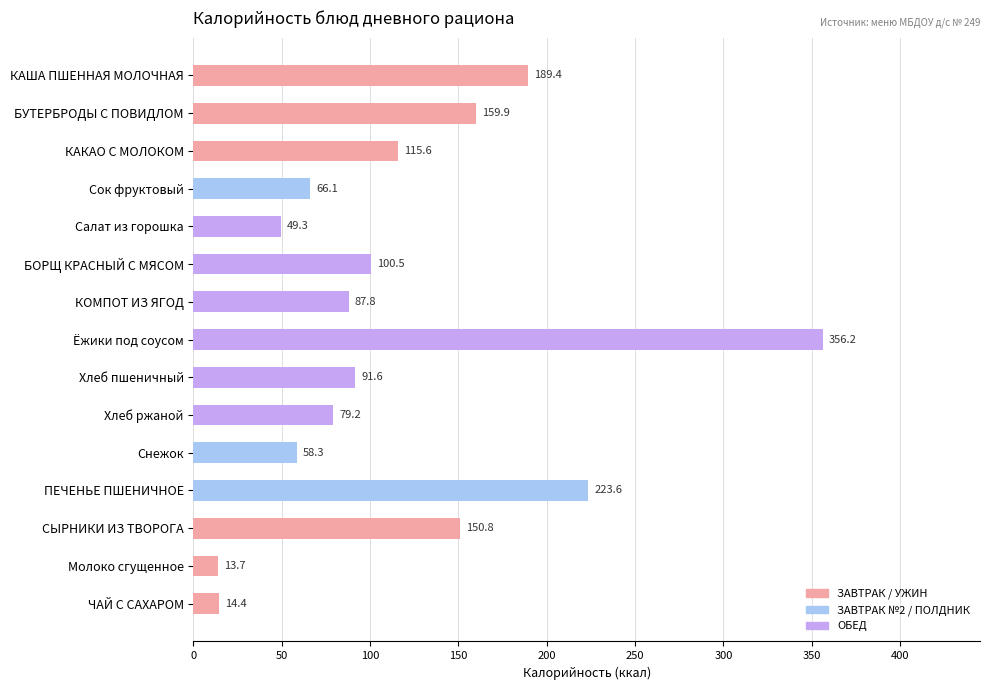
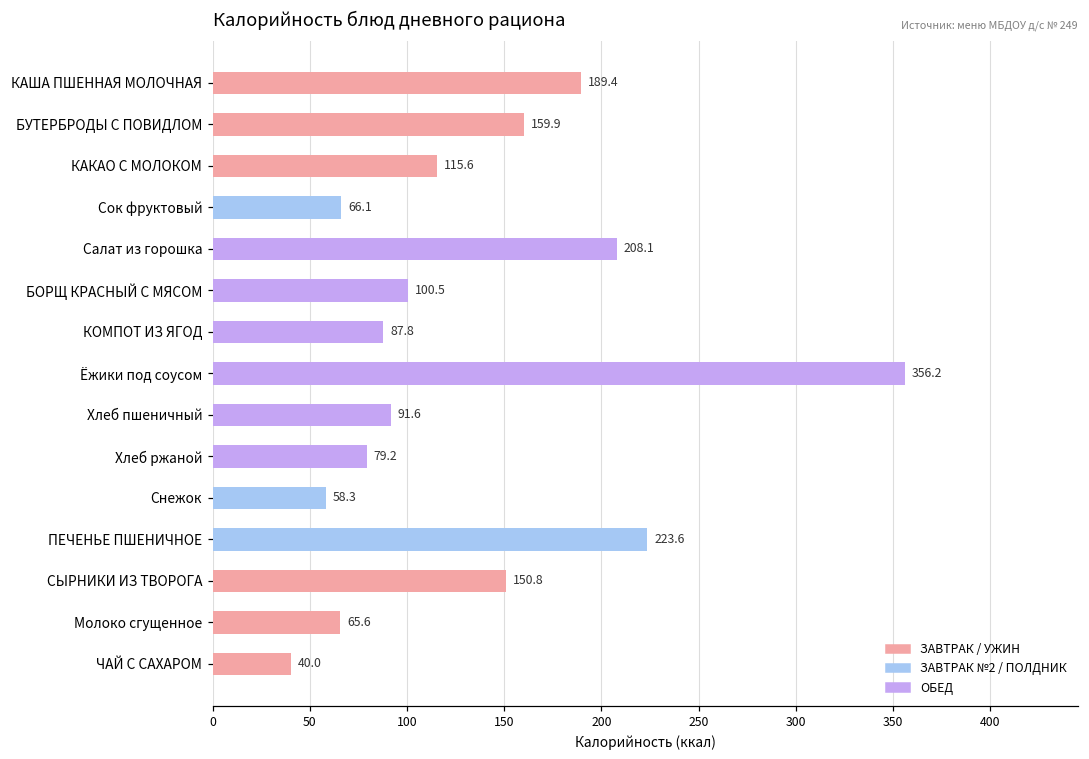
  {
    "КАША ПШЕННАЯ МОЛОЧНАЯ": 189.4,
    "БУТЕРБРОДЫ С ПОВИДЛОМ": 159.9,
    "КАКАО С МОЛОКОМ": 115.6,
    "Сок фруктовый": 66.1,
-   "Салат из горошка": 49.3,
+   "Салат из горошка": 208.1,
    "БОРЩ КРАСНЫЙ С МЯСОМ": 100.5,
    "КОМПОТ ИЗ ЯГОД": 87.8,
    "Ёжики под соусом": 356.2,
    "Хлеб пшеничный": 91.6,
    "Хлеб ржаной": 79.2,
    "Снежок": 58.3,
    "ПЕЧЕНЬЕ ПШЕНИЧНОЕ": 223.6,
    "СЫРНИКИ ИЗ ТВОРОГА": 150.8,
-   "Молоко сгущенное": 13.7,
-   "ЧАЙ С САХАРОМ": 14.4
+   "Молоко сгущенное": 65.6,
+   "ЧАЙ С САХАРОМ": 40.0
  }
